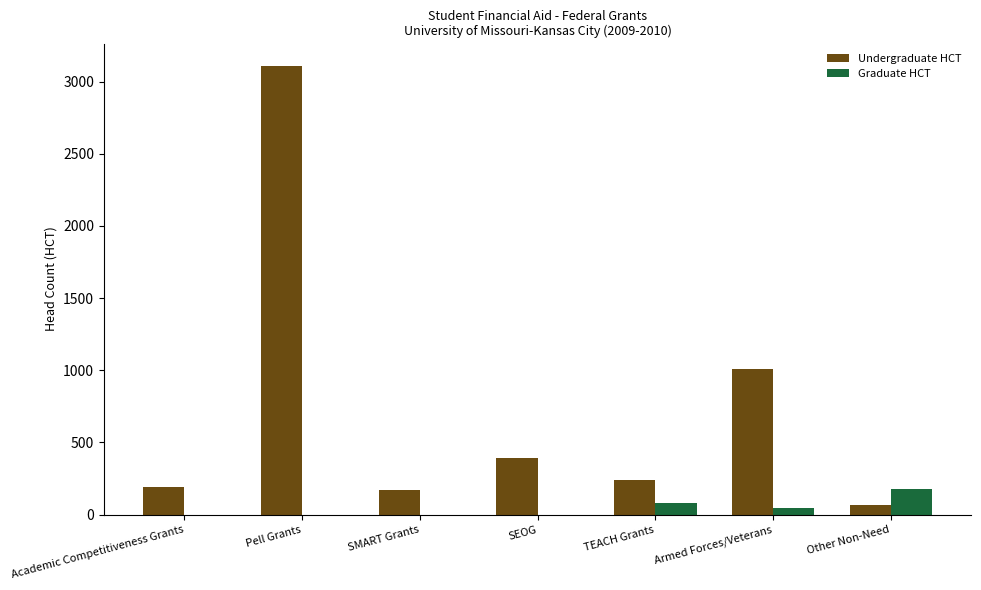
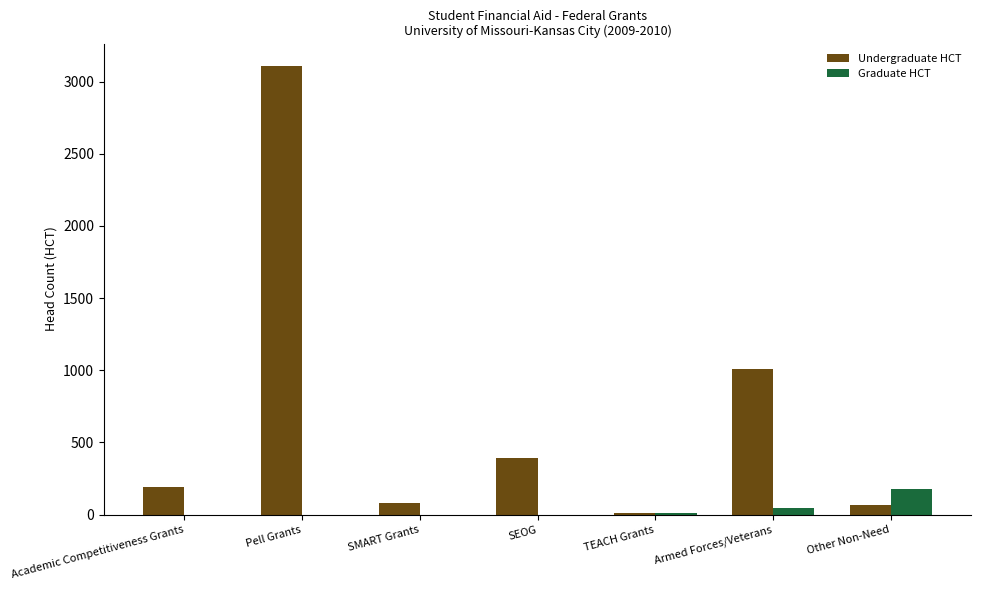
  {
    "Undergraduate HCT": {
      "Academic Competitiveness Grants": 190,
      "Pell Grants": 3110,
-     "SMART Grants": 170,
+     "SMART Grants": 80,
      "SEOG": 400,
-     "TEACH Grants": 240,
+     "TEACH Grants": 10,
      "Armed Forces/Veterans": 1010,
      "Other Non-Need": 70
    },
    "Graduate HCT": {
      "Academic Competitiveness Grants": 0,
      "Pell Grants": 0,
      "SMART Grants": 0,
      "SEOG": 0,
-     "TEACH Grants": 80,
+     "TEACH Grants": 10,
      "Armed Forces/Veterans": 50,
      "Other Non-Need": 180
    }
  }
